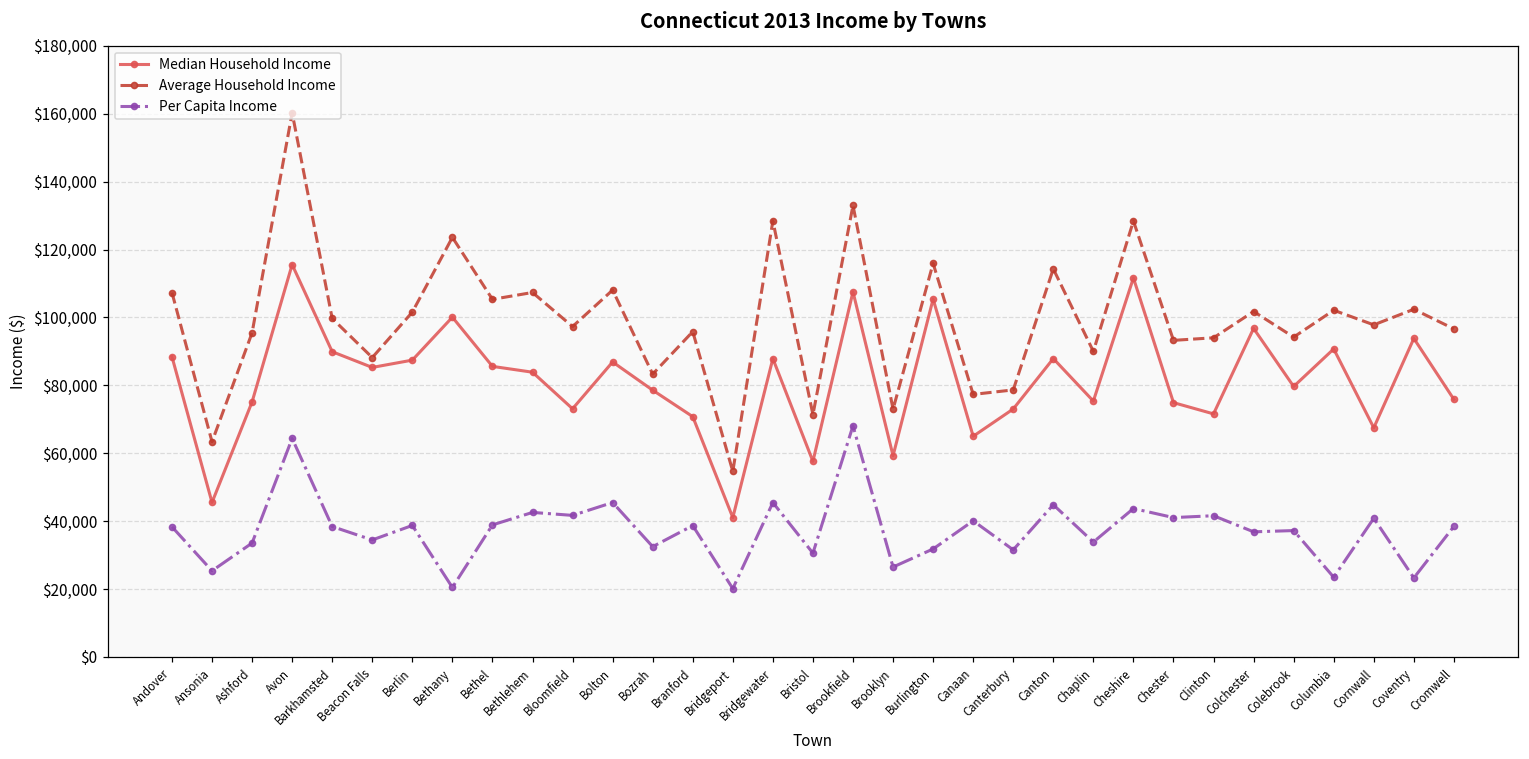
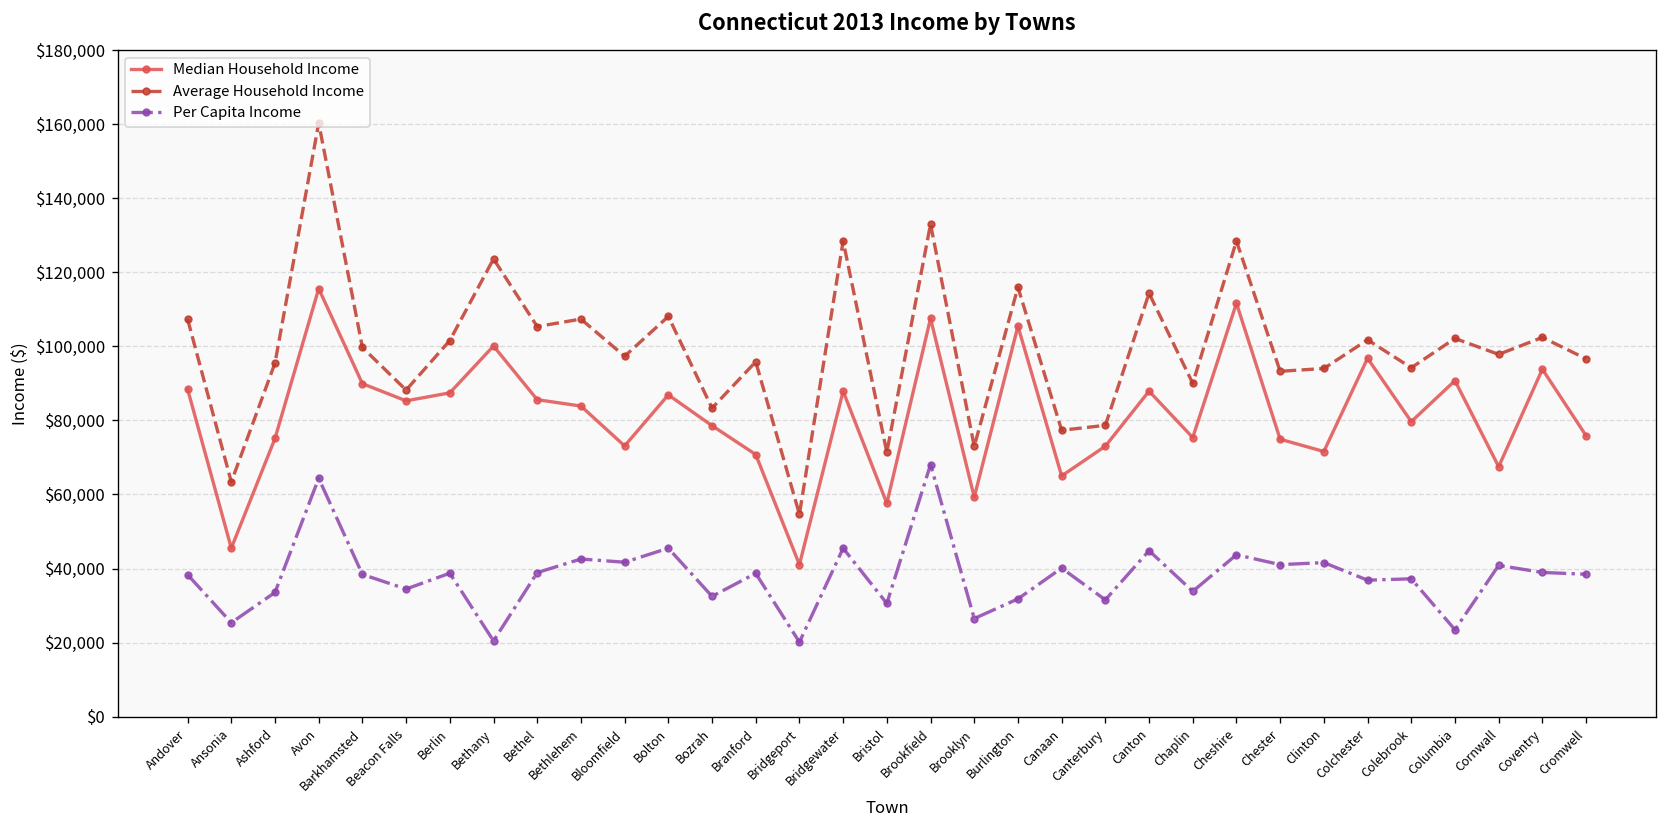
  {
    "Per Capita Income": {
      "Andover": "$38,000",
      "Ansonia": "$25,000",
      "Ashford": "$34,000",
      "Avon": "$64,000",
      "Barkhamsted": "$38,000",
      "Beacon Falls": "$34,000",
      "Berlin": "$39,000",
      "Bethany": "$20,000",
      "Bethel": "$39,000",
      "Bethlehem": "$43,000",
      "Bloomfield": "$42,000",
      "Bolton": "$45,000",
      "Bozrah": "$32,000",
      "Branford": "$39,000",
      "Bridgeport": "$20,000",
      "Bridgewater": "$45,000",
      "Bristol": "$31,000",
      "Brookfield": "$68,000",
      "Brooklyn": "$26,000",
      "Burlington": "$32,000",
      "Canaan": "$40,000",
      "Canterbury": "$32,000",
      "Canton": "$45,000",
      "Chaplin": "$34,000",
      "Cheshire": "$44,000",
      "Chester": "$41,000",
      "Clinton": "$42,000",
      "Colchester": "$37,000",
      "Colebrook": "$37,000",
      "Columbia": "$23,000",
      "Cornwall": "$41,000",
-     "Coventry": "$23,000",
+     "Coventry": "$39,000",
      "Cromwell": "$38,000"
    }
  }
